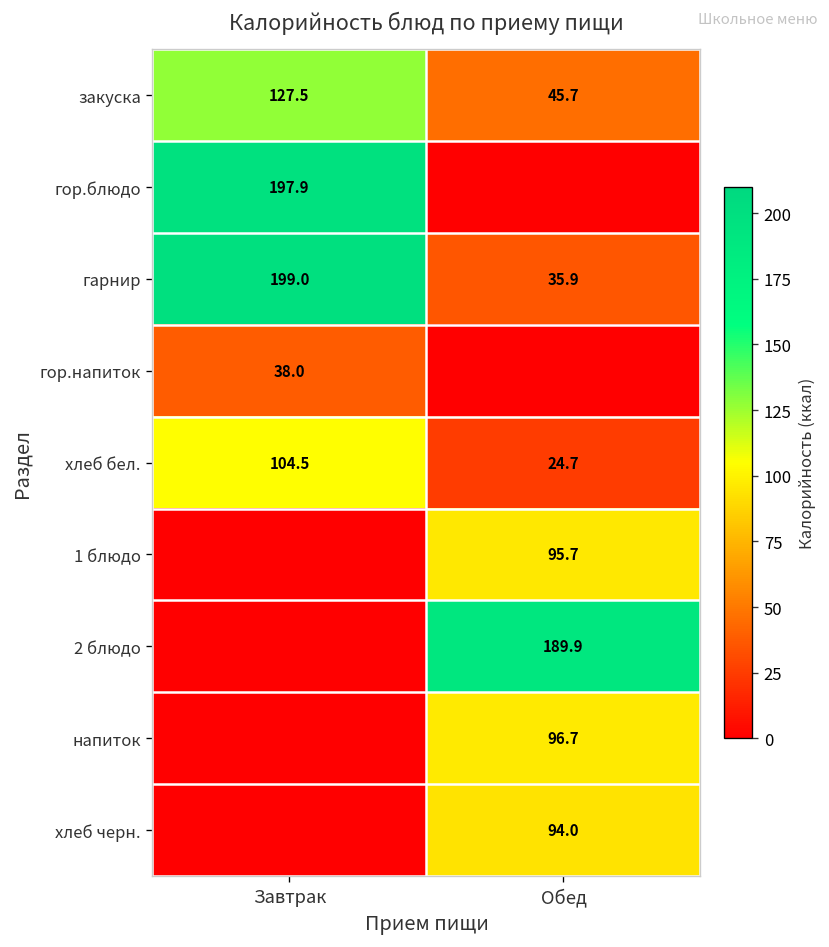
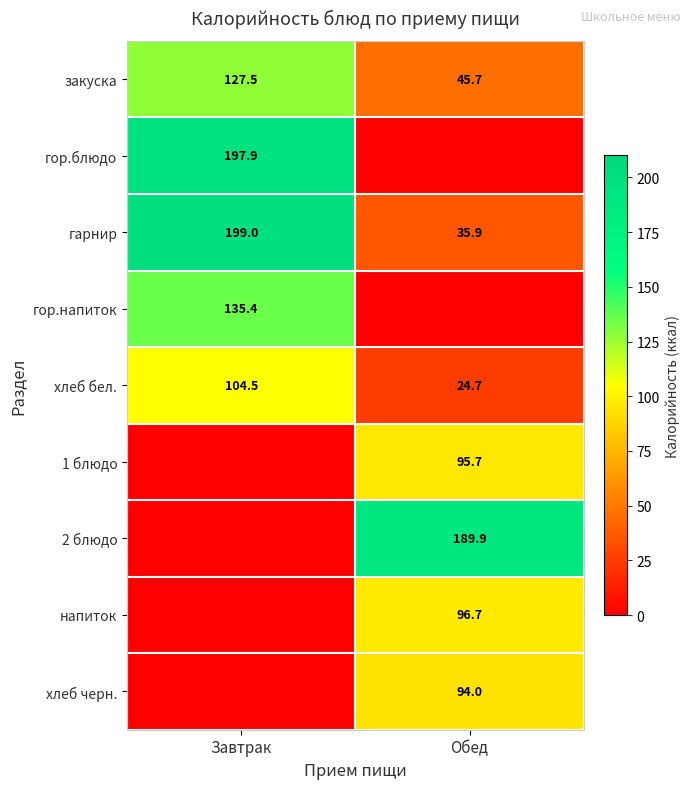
  {
    "закуска": {
      "Завтрак": 127.5,
      "Обед": 45.7
    },
    "гор.блюдо": {
      "Завтрак": 197.9
    },
    "гарнир": {
      "Завтрак": 199.0,
      "Обед": 35.9
    },
    "гор.напиток": {
-     "Завтрак": 38.0
+     "Завтрак": 135.4
    },
    "хлеб бел.": {
      "Завтрак": 104.5,
      "Обед": 24.7
    },
    "1 блюдо": {
      "Обед": 95.7
    },
    "2 блюдо": {
      "Обед": 189.9
    },
    "напиток": {
      "Обед": 96.7
    },
    "хлеб черн.": {
      "Обед": 94.0
    }
  }
